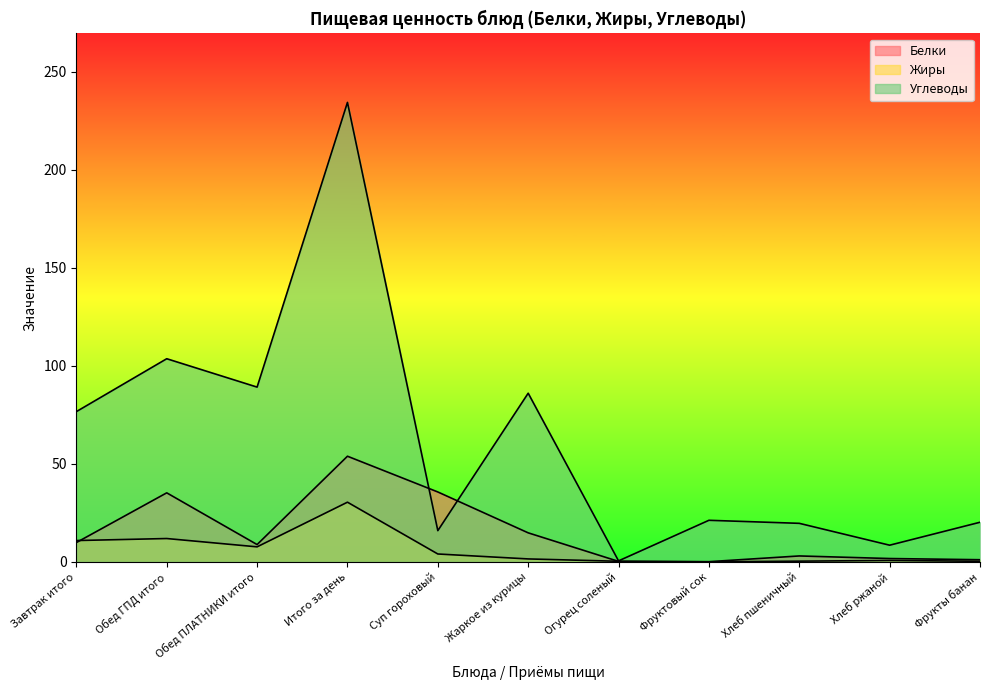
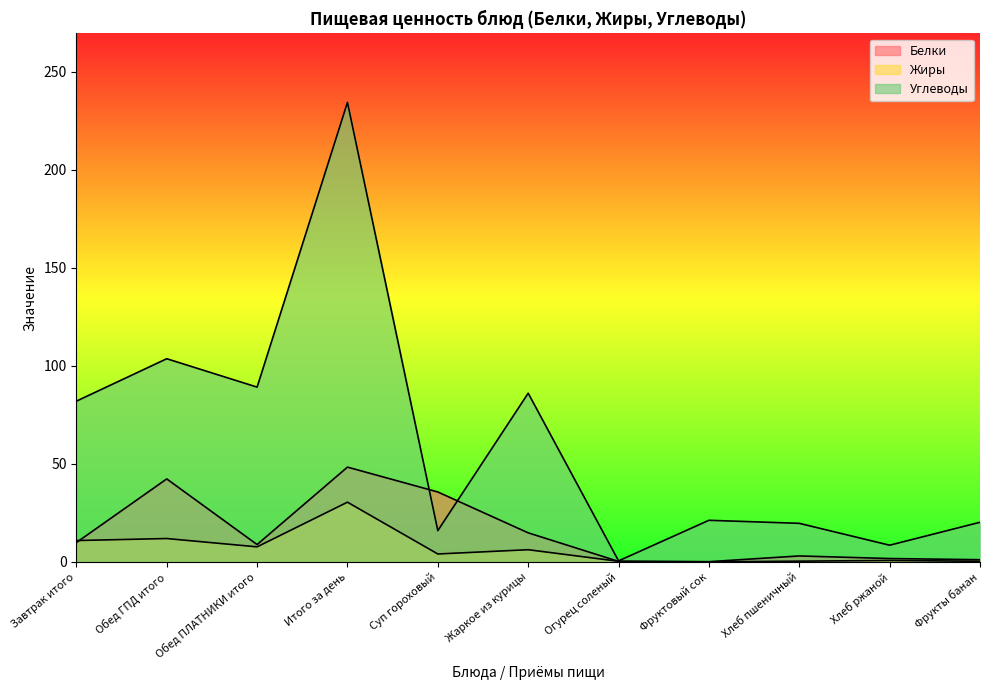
  {
    "Белки": {
-     "Обед ГПД итого": 35,
-     "Итого за день": 54,
+     "Обед ГПД итого": 42,
+     "Итого за день": 48,
      "Суп гороховый": 36,
      "Жаркое из курицы": 15,
      "Хлеб пшеничный": 3
    },
    "Жиры": {
      "Обед ГПД итого": 12,
      "Итого за день": 30,
      "Суп гороховый": 4,
-     "Жаркое из курицы": 2,
+     "Жаркое из курицы": 6,
      "Хлеб пшеничный": 0
    },
    "Углеводы": {
-     "Завтрак итого": 77,
+     "Завтрак итого": 82,
      "Обед ГПД итого": 104,
      "Обед ПЛАТНИКИ итого": 89,
      "Итого за день": 234,
      "Суп гороховый": 16,
      "Жаркое из курицы": 86,
      "Фруктовый сок": 21,
      "Хлеб пшеничный": 20,
      "Хлеб ржаной": 9,
      "Фрукты банан": 20
    }
  }
